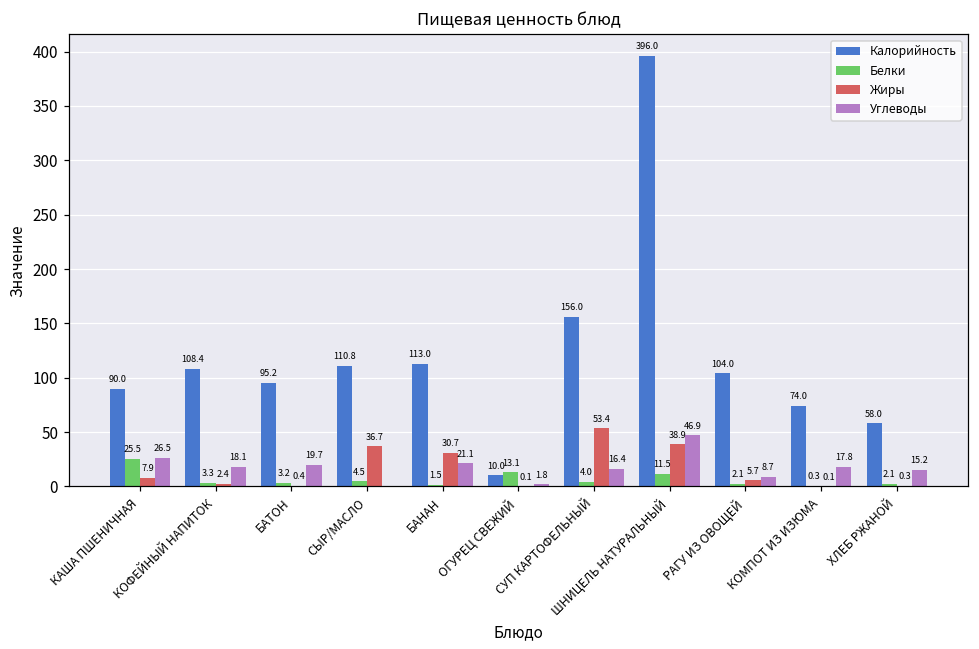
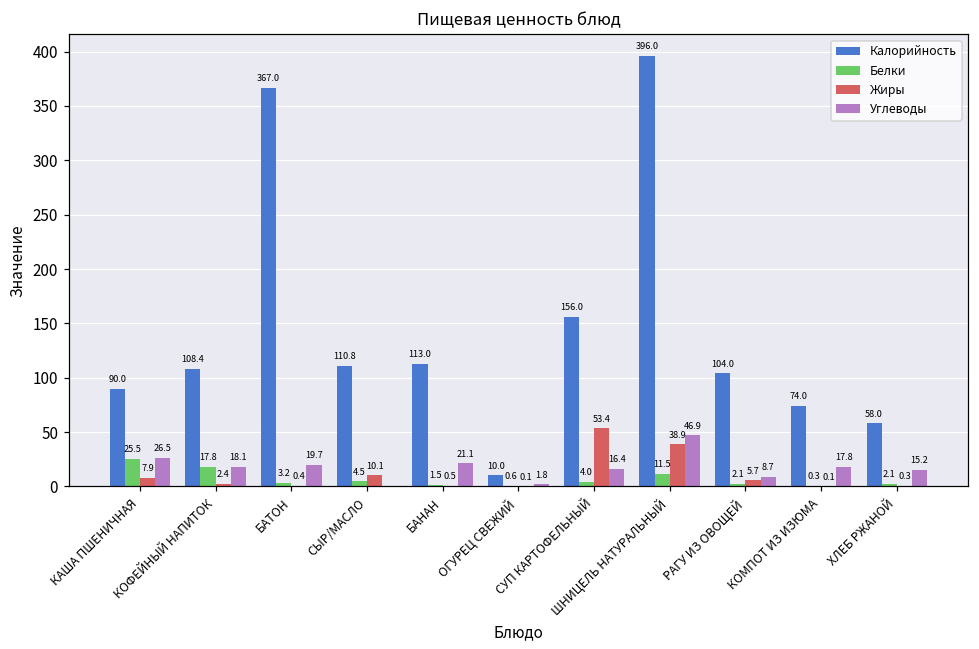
  {
    "Калорийность": {
      "КАША ПШЕНИЧНАЯ": 90.0,
      "КОФЕЙНЫЙ НАПИТОК": 108.4,
-     "БАТОН": 95.2,
+     "БАТОН": 367.0,
      "СЫР/МАСЛО": 110.8,
      "БАНАН": 113.0,
      "ОГУРЕЦ СВЕЖИЙ": 10.0,
      "СУП КАРТОФЕЛЬНЫЙ": 156.0,
      "ШНИЦЕЛЬ НАТУРАЛЬНЫЙ": 396.0,
      "РАГУ ИЗ ОВОЩЕЙ": 104.0,
      "КОМПОТ ИЗ ИЗЮМА": 74.0,
      "ХЛЕБ РЖАНОЙ": 58.0
    },
    "Белки": {
      "КАША ПШЕНИЧНАЯ": 25.5,
-     "КОФЕЙНЫЙ НАПИТОК": 3.3,
+     "КОФЕЙНЫЙ НАПИТОК": 17.8,
      "БАТОН": 3.2,
      "СЫР/МАСЛО": 4.5,
      "БАНАН": 1.5,
-     "ОГУРЕЦ СВЕЖИЙ": 13.1,
+     "ОГУРЕЦ СВЕЖИЙ": 0.6,
      "СУП КАРТОФЕЛЬНЫЙ": 4.0,
      "ШНИЦЕЛЬ НАТУРАЛЬНЫЙ": 11.5,
      "РАГУ ИЗ ОВОЩЕЙ": 2.1,
      "КОМПОТ ИЗ ИЗЮМА": 0.3,
      "ХЛЕБ РЖАНОЙ": 2.1
    },
    "Жиры": {
      "КАША ПШЕНИЧНАЯ": 7.9,
      "КОФЕЙНЫЙ НАПИТОК": 2.4,
      "БАТОН": 0.4,
-     "СЫР/МАСЛО": 36.7,
-     "БАНАН": 30.7,
+     "СЫР/МАСЛО": 10.1,
+     "БАНАН": 0.5,
      "ОГУРЕЦ СВЕЖИЙ": 0.1,
      "СУП КАРТОФЕЛЬНЫЙ": 53.4,
      "ШНИЦЕЛЬ НАТУРАЛЬНЫЙ": 38.9,
      "РАГУ ИЗ ОВОЩЕЙ": 5.7,
      "КОМПОТ ИЗ ИЗЮМА": 0.1,
      "ХЛЕБ РЖАНОЙ": 0.3
    },
    "Углеводы": {
      "КАША ПШЕНИЧНАЯ": 26.5,
      "КОФЕЙНЫЙ НАПИТОК": 18.1,
      "БАТОН": 19.7,
      "БАНАН": 21.1,
      "ОГУРЕЦ СВЕЖИЙ": 1.8,
      "СУП КАРТОФЕЛЬНЫЙ": 16.4,
      "ШНИЦЕЛЬ НАТУРАЛЬНЫЙ": 46.9,
      "РАГУ ИЗ ОВОЩЕЙ": 8.7,
      "КОМПОТ ИЗ ИЗЮМА": 17.8,
      "ХЛЕБ РЖАНОЙ": 15.2
    }
  }
